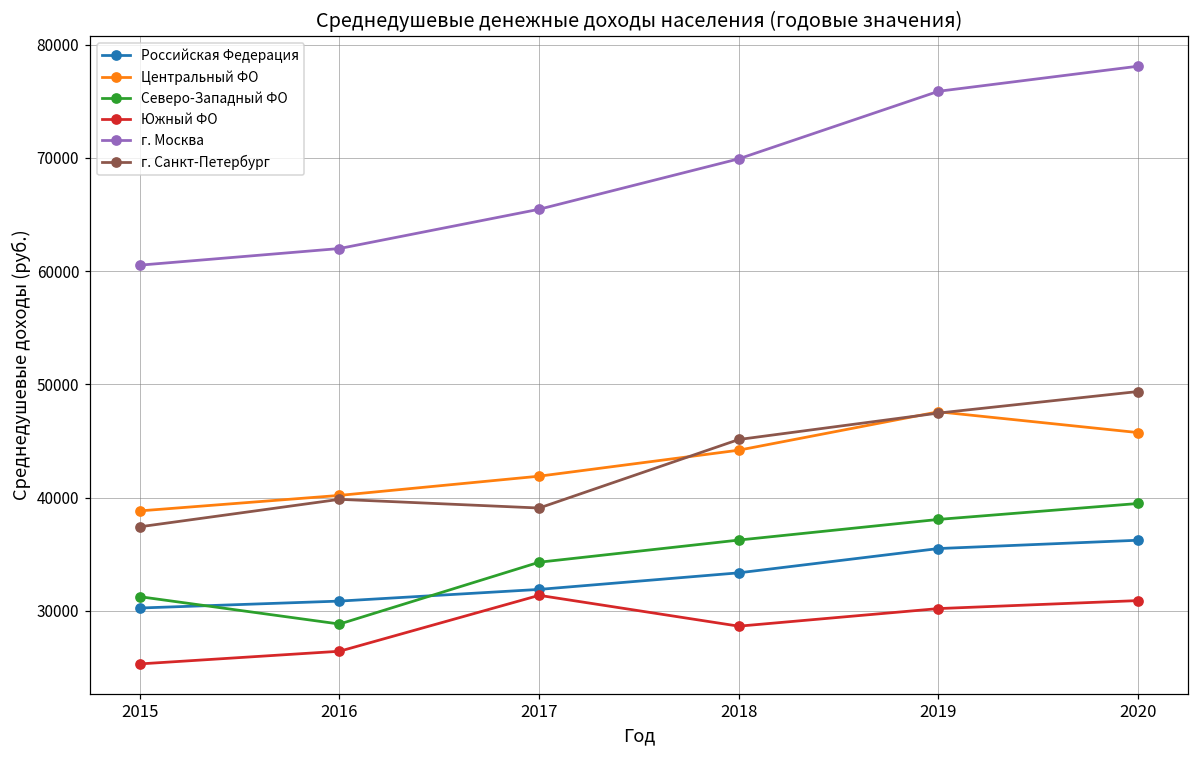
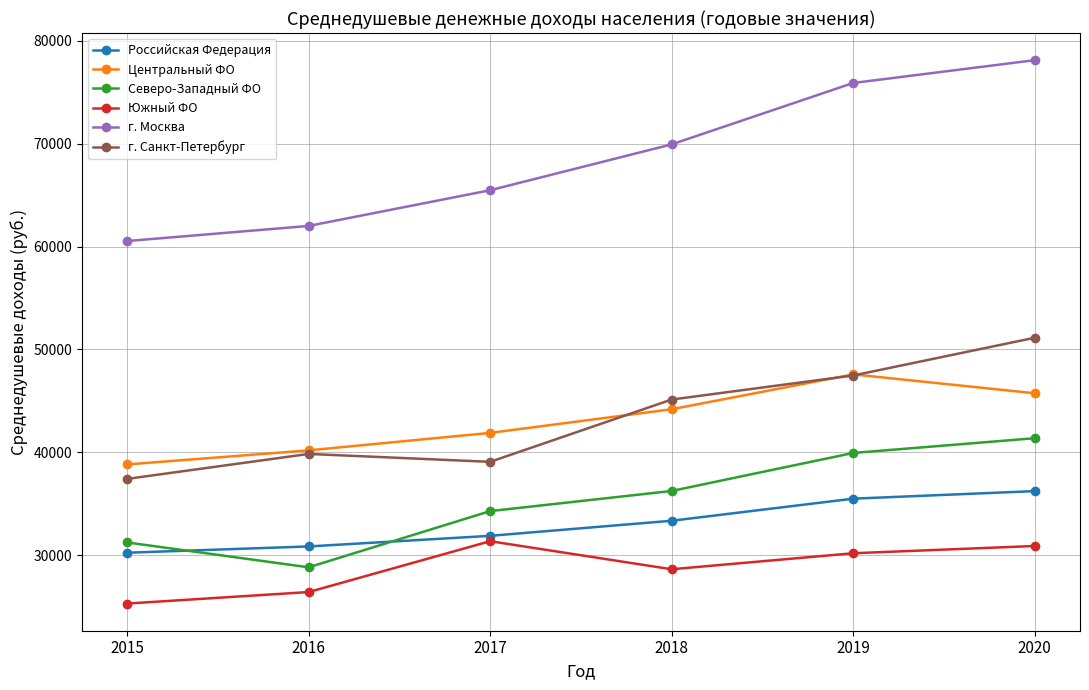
  {
    "Российская Федерация": {
      "2015": 30300,
      "2016": 30900,
      "2017": 31900,
      "2018": 33400,
      "2019": 35500,
      "2020": 36200
    },
    "Центральный ФО": {
      "2015": 38800,
      "2016": 40200,
      "2017": 41900,
      "2018": 44200,
      "2020": 45700
    },
    "Северо-Западный ФО": {
      "2015": 31300,
      "2016": 28800,
      "2017": 34300,
      "2018": 36300,
-     "2019": 38100,
-     "2020": 39500
+     "2019": 39900,
+     "2020": 41400
    },
    "Южный ФО": {
      "2015": 25300,
      "2016": 26400,
      "2017": 31400,
      "2018": 28700,
      "2019": 30200,
      "2020": 30900
    },
    "г. Москва": {
      "2015": 60500,
      "2016": 62000,
      "2017": 65500,
      "2018": 69900,
      "2019": 75900,
      "2020": 78100
    },
    "г. Санкт-Петербург": {
      "2015": 37400,
      "2016": 39900,
      "2017": 39100,
      "2018": 45100,
-     "2020": 49400
+     "2020": 51100
    }
  }
